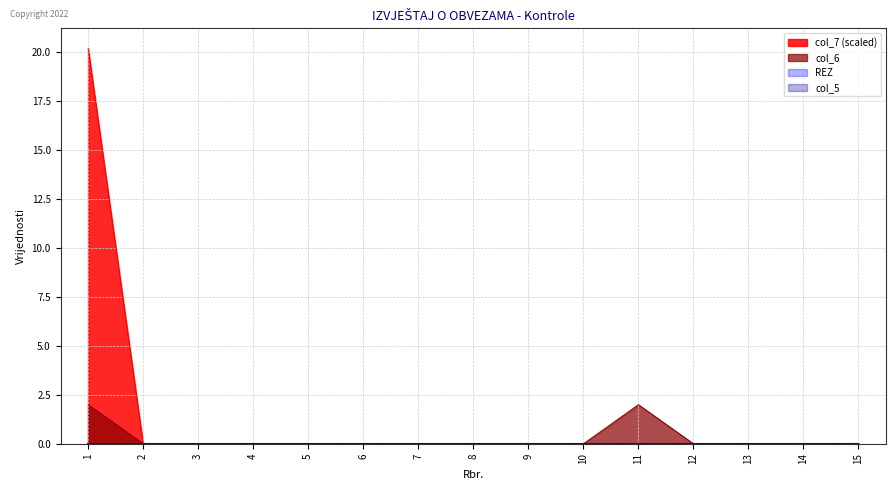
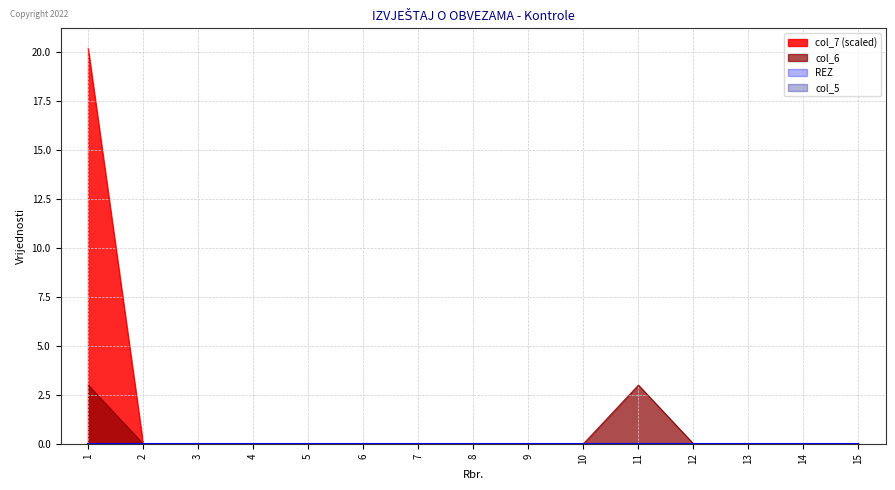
  {
    "col_7 (scaled)": {
      "1": 20.2
    },
    "col_6": {
-     "1": 2,
-     "11": 2
+     "1": 3,
+     "11": 3
    },
    "col_5": {
      "1": 0
    }
  }
